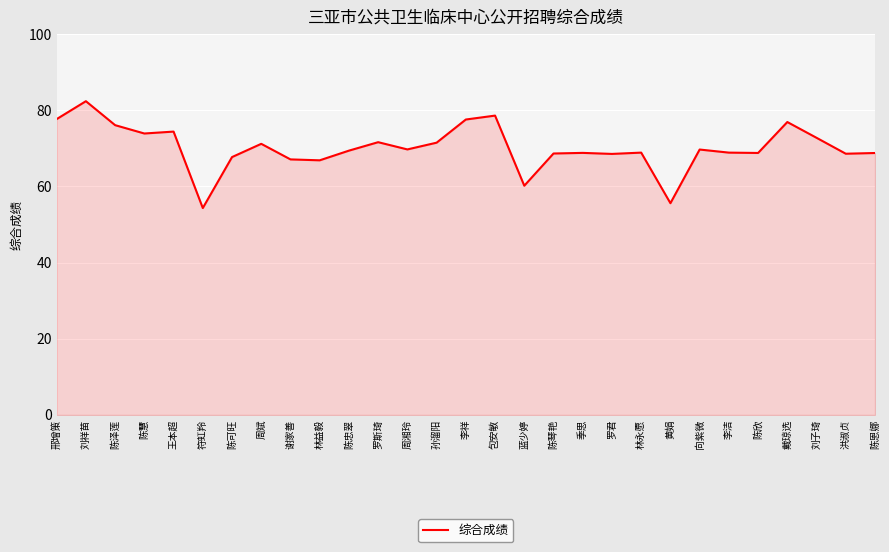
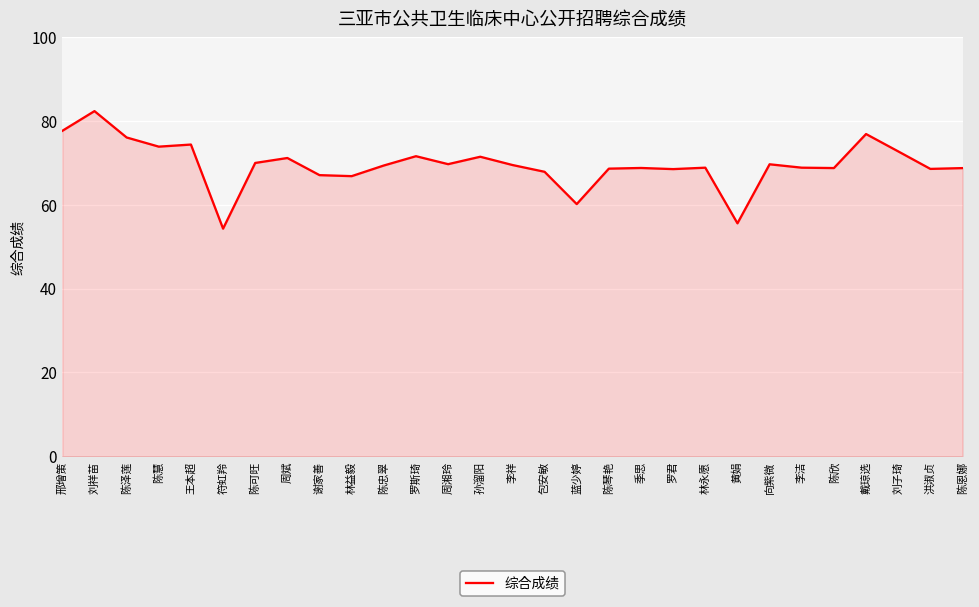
  {
    "邢增策": 78,
    "刘祥苗": 82,
    "陈泽莲": 76,
    "陈慧": 74,
    "王本超": 74,
    "符虹羚": 54,
-   "陈可旺": 68,
+   "陈可旺": 70,
    "周斌": 71,
    "谢家善": 67,
    "林益毅": 67,
    "陈忠翠": 69,
    "罗斯琦": 72,
    "周湘玲": 70,
    "孙溜阳": 71,
-   "李祥": 78,
-   "包安敏": 79,
+   "李祥": 70,
+   "包安敏": 68,
    "蓝少婷": 60,
    "陈琴艳": 69,
    "季思": 69,
    "罗君": 69,
    "林永愿": 69,
    "黄娟": 56,
    "向紫微": 70,
    "李洁": 69,
    "陈欣": 69,
    "戴琼选": 77,
    "刘子琦": 73,
    "洪淑贞": 69,
    "陈恩娜": 69
  }
